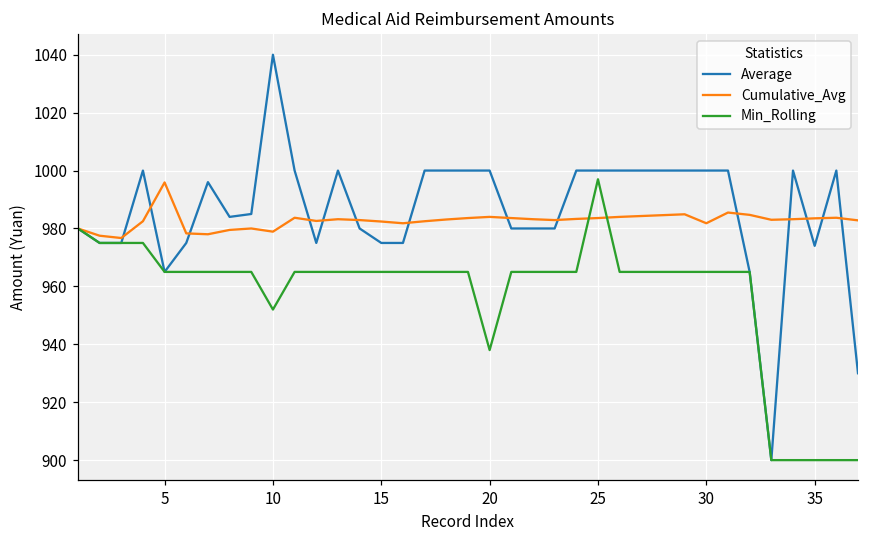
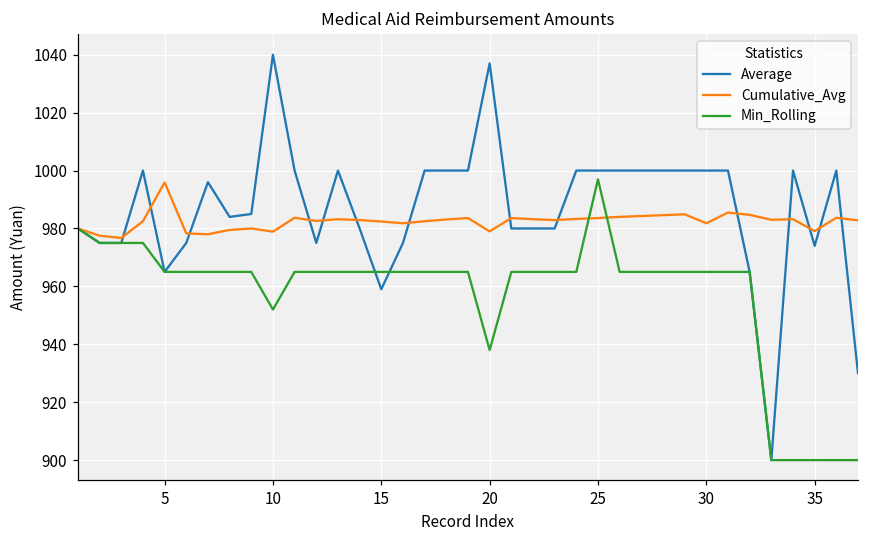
  {
    "Average": {
      "10": 1040,
-     "15": 975,
-     "20": 1000,
+     "15": 959,
+     "20": 1037,
      "25": 1000,
      "30": 1000,
      "35": 974
    },
    "Cumulative_Avg": {
      "5": 996,
      "10": 979,
      "15": 982,
-     "20": 984,
+     "20": 979,
      "25": 984,
      "30": 982,
-     "35": 984
+     "35": 979
    },
    "Min_Rolling": {
      "10": 952,
      "15": 965,
      "20": 938,
      "25": 997,
      "30": 965,
      "35": 900
    }
  }
